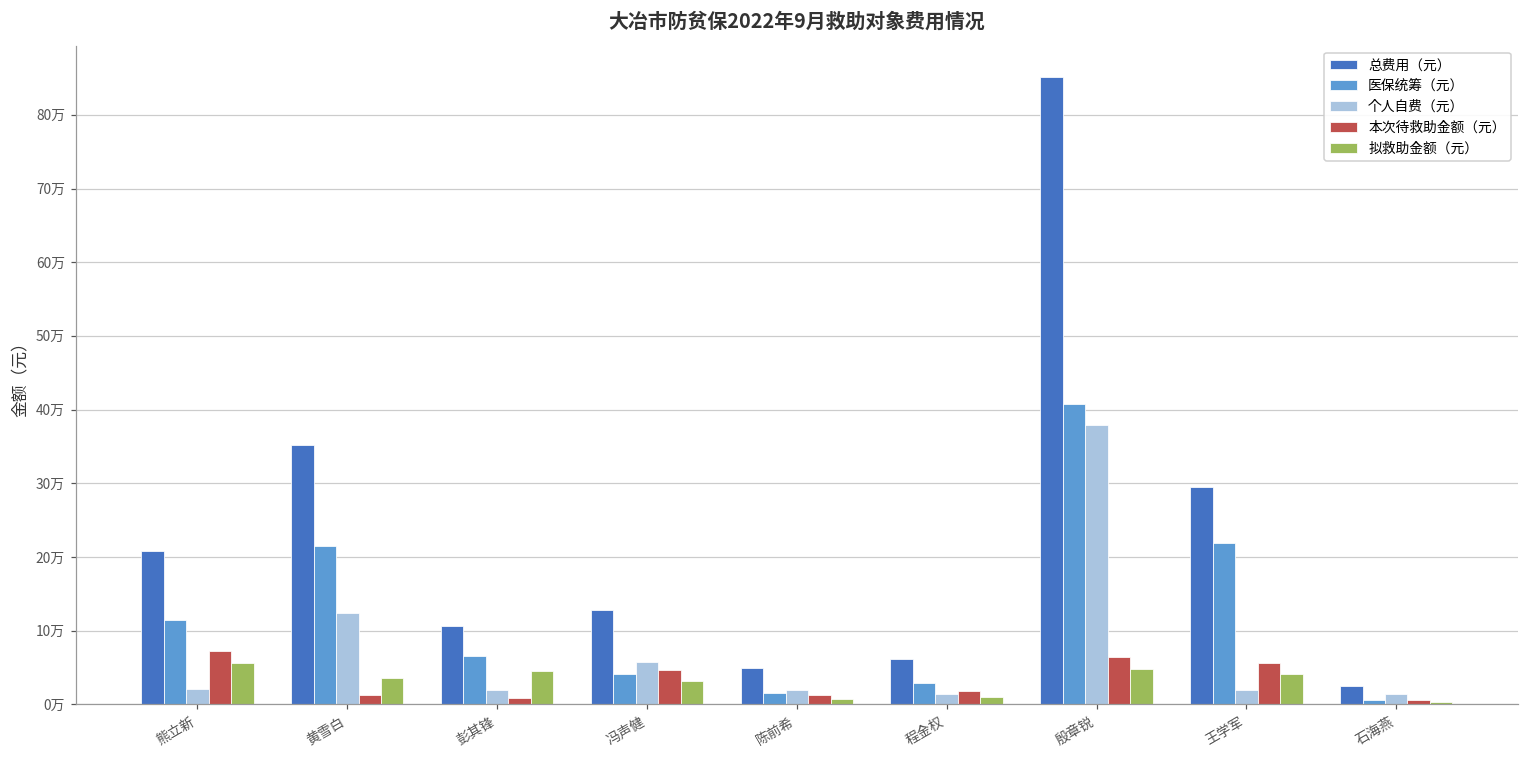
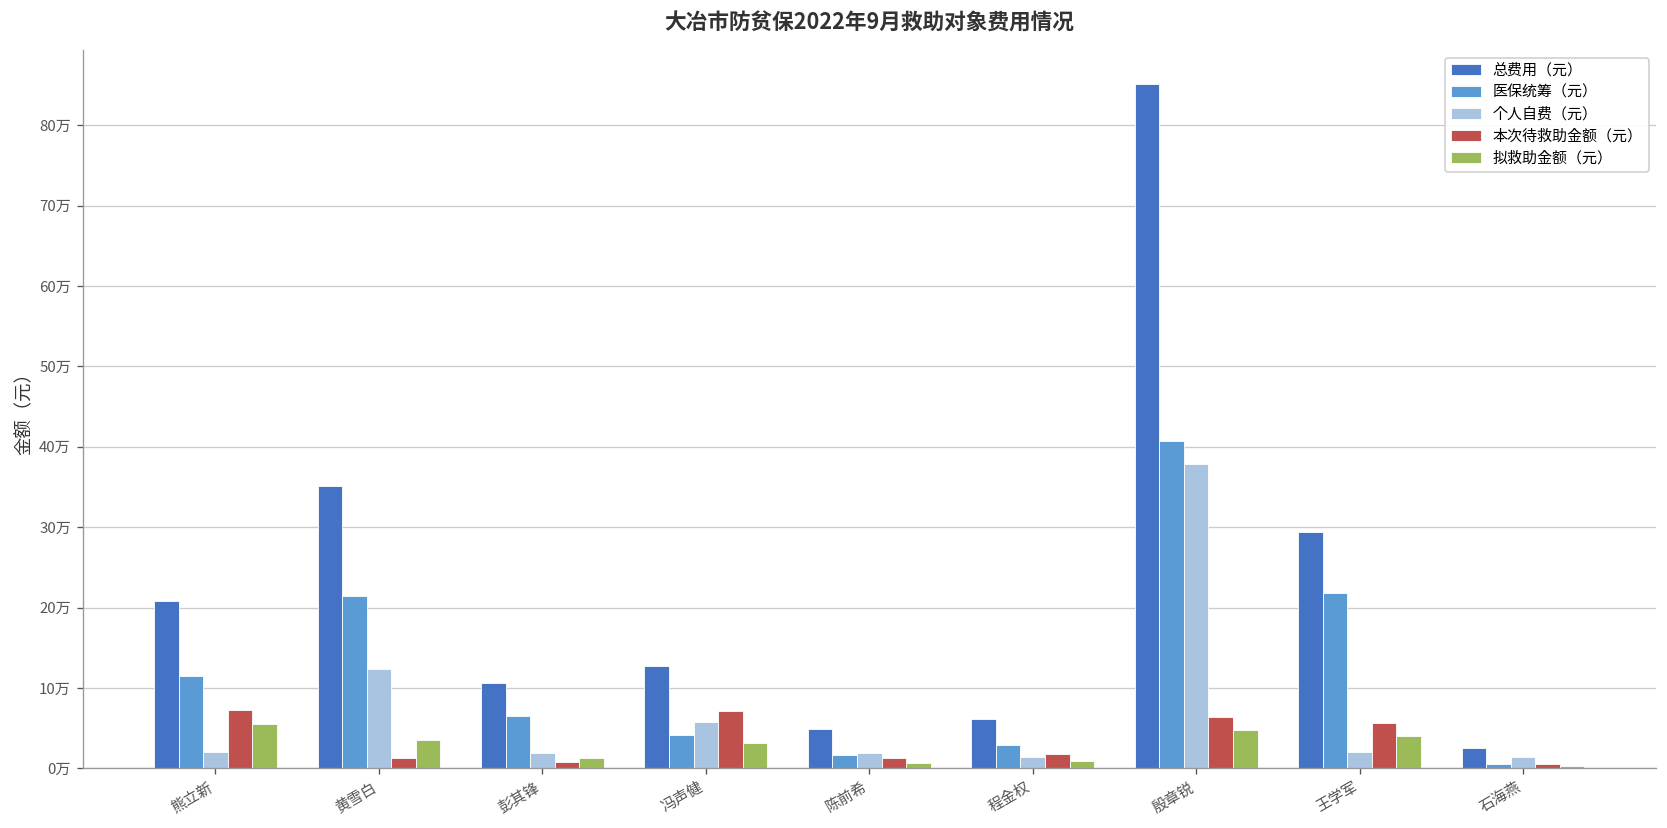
  {
    "个人自费（元）": {
      "熊立新": "2万",
      "黄雪白": "12万",
      "彭其锋": "2万",
      "冯声健": "6万",
      "陈前希": "2万",
      "程金权": "1万",
      "殷章锐": "38万",
      "王学军": "2万",
      "石海燕": "1万"
    },
    "本次待救助金额（元）": {
      "熊立新": "7万",
      "黄雪白": "1万",
      "彭其锋": "1万",
-     "冯声健": "5万",
+     "冯声健": "7万",
      "陈前希": "1万",
      "程金权": "2万",
      "殷章锐": "6万",
      "王学军": "6万",
      "石海燕": "1万"
    },
    "拟救助金额（元）": {
      "熊立新": "6万",
      "黄雪白": "4万",
-     "彭其锋": "5万",
+     "彭其锋": "1万",
      "冯声健": "3万",
      "陈前希": "1万",
      "程金权": "1万",
      "殷章锐": "5万",
      "王学军": "4万"
    }
  }
